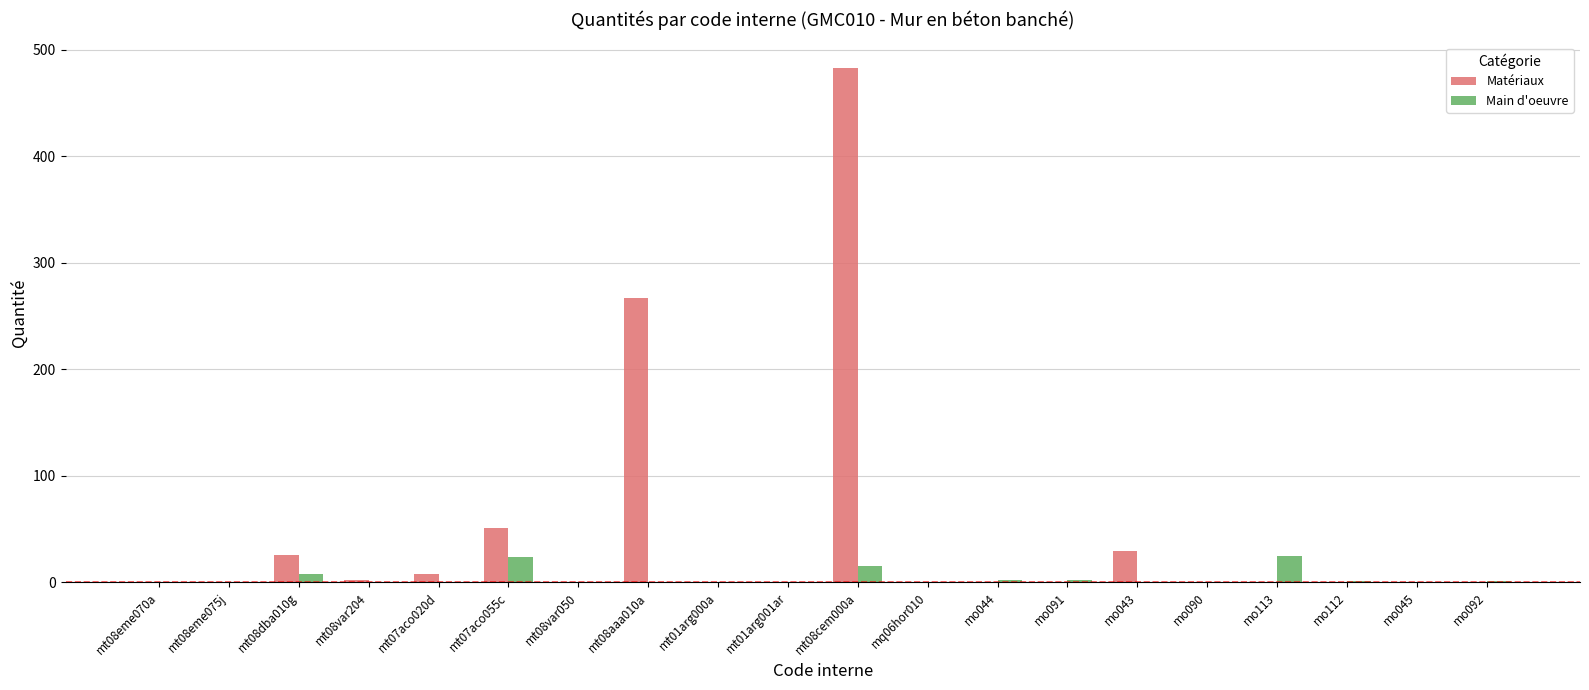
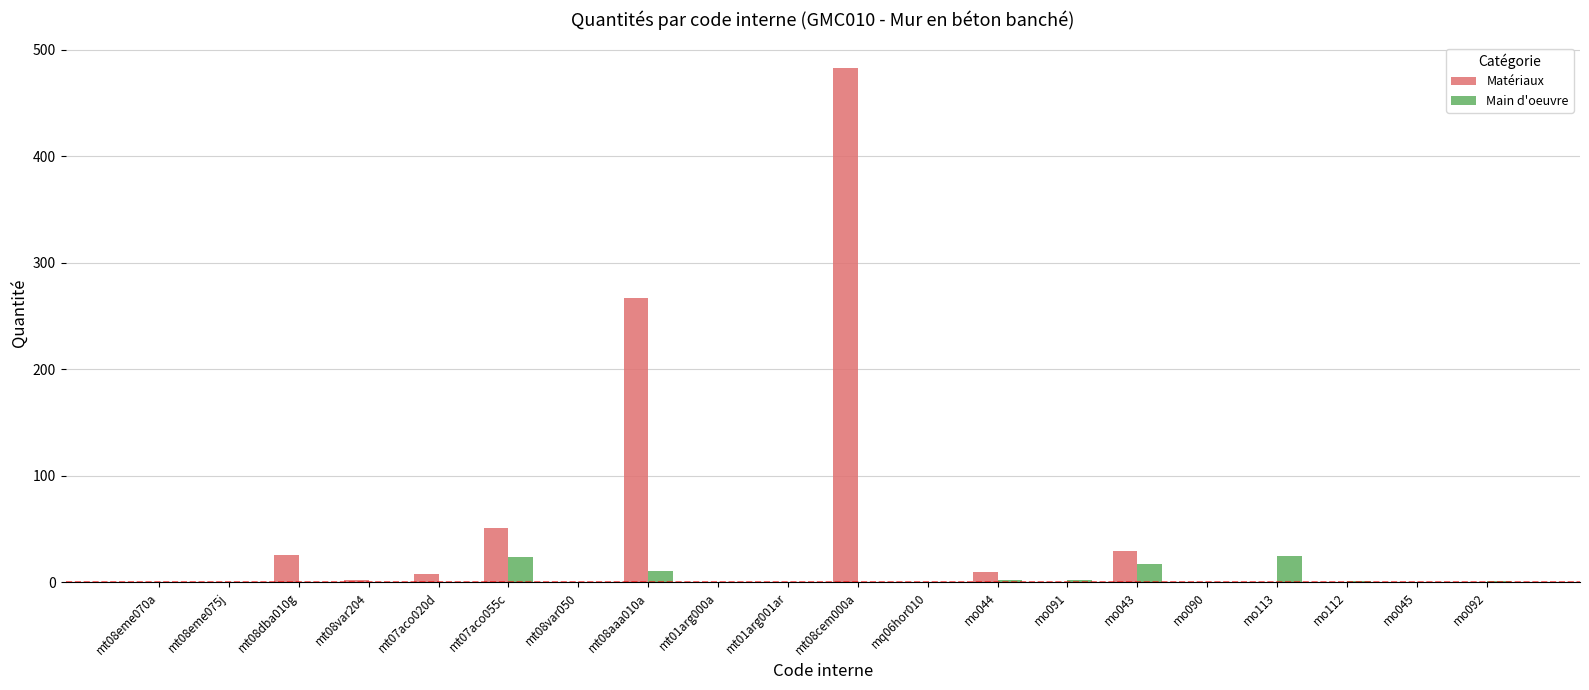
  {
    "Matériaux": {
      "mt08dba010g": 26,
      "mt08var204": 3,
      "mt07aco020d": 8,
      "mt07aco055c": 51,
      "mt08aaa010a": 267,
      "mt08cem000a": 483,
-     "mo044": 0,
+     "mo044": 10,
      "mo091": 0,
      "mo043": 30,
      "mo090": 0,
      "mo113": 0,
      "mo112": 0,
      "mo045": 0,
      "mo092": 0
    },
    "Main d'oeuvre": {
      "mt08eme070a": 0,
      "mt08eme075j": 0,
-     "mt08dba010g": 8,
+     "mt08dba010g": 0,
      "mt08var204": 0,
      "mt07aco020d": 0,
      "mt07aco055c": 24,
      "mt08var050": 0,
-     "mt08aaa010a": 0,
+     "mt08aaa010a": 11,
      "mt01arg000a": 0,
      "mt01arg001ar": 0,
-     "mt08cem000a": 16,
+     "mt08cem000a": 0,
      "mq06hor010": 0,
      "mo091": 3,
-     "mo043": 1,
+     "mo043": 18,
      "mo113": 25
    }
  }
